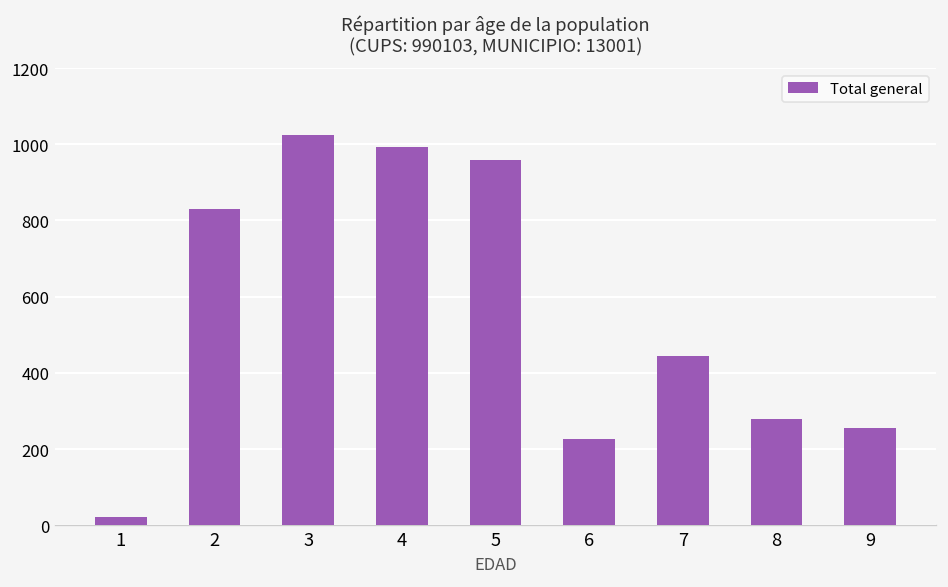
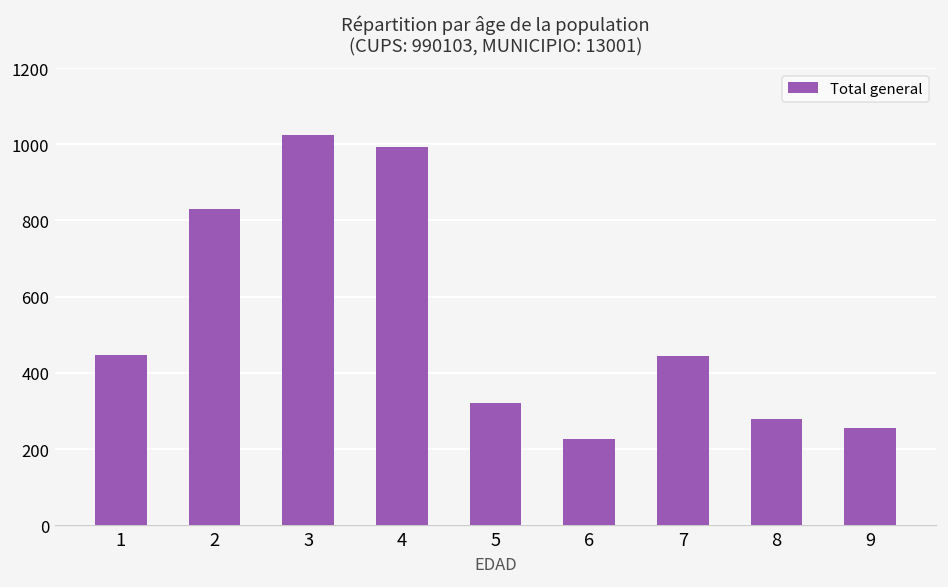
  {
-   "1": 20,
+   "1": 450,
    "2": 830,
    "3": 1030,
    "4": 990,
-   "5": 960,
+   "5": 320,
    "6": 230,
    "7": 450,
    "8": 280,
    "9": 260
  }
